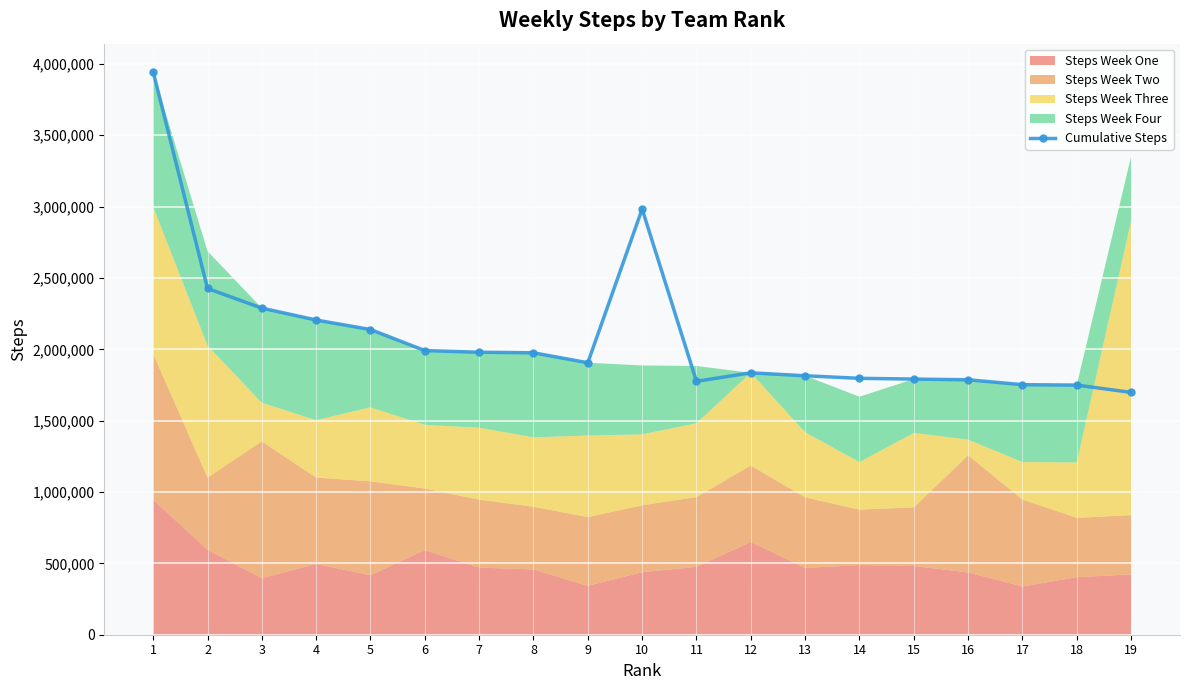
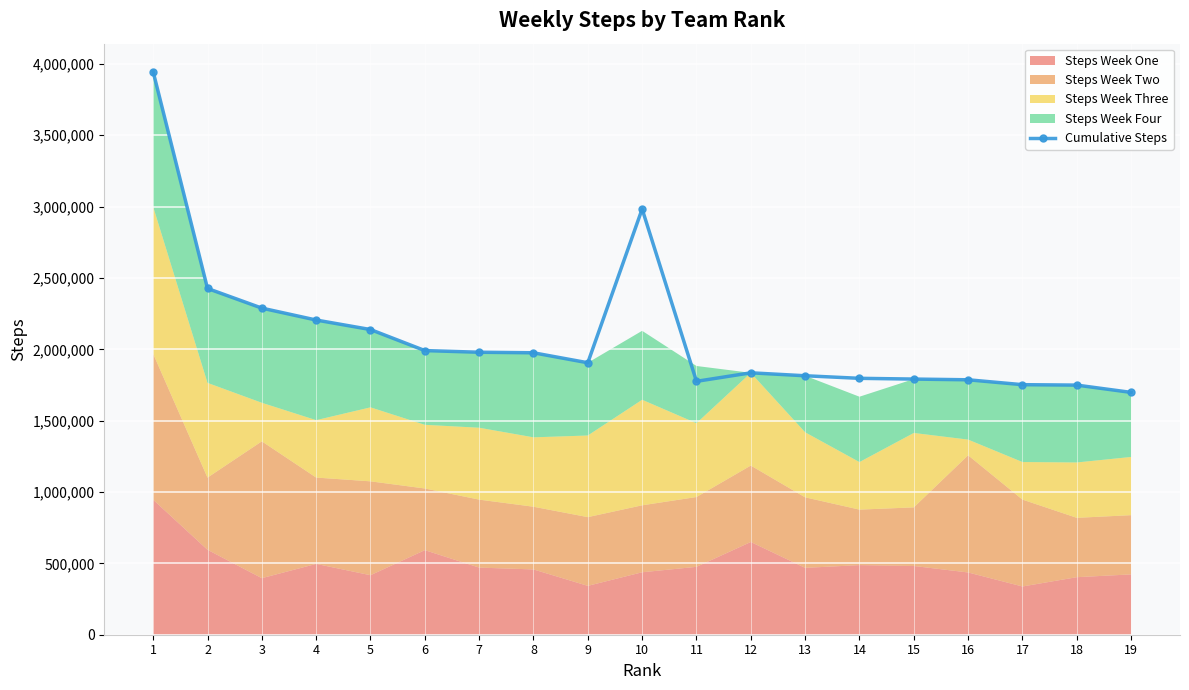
  {
    "Cumulative Steps": {
      "10": "2,980,000",
      "11": "1,780,000",
      "14": "1,800,000"
    },
    "Steps Week Three": {
      "1": "1,030,000",
-     "2": "930,000",
+     "2": "660,000",
      "3": "270,000",
      "4": "400,000",
      "5": "520,000",
      "6": "450,000",
      "7": "500,000",
      "8": "490,000",
      "9": "570,000",
-     "10": "500,000",
+     "10": "740,000",
      "11": "520,000",
      "13": "460,000",
      "14": "330,000",
      "15": "520,000",
      "16": "110,000",
      "17": "260,000",
      "18": "390,000",
-     "19": "2,060,000"
+     "19": "410,000"
    },
    "Steps Week Four": {
      "10": "480,000",
      "11": "400,000",
      "14": "460,000"
    }
  }
